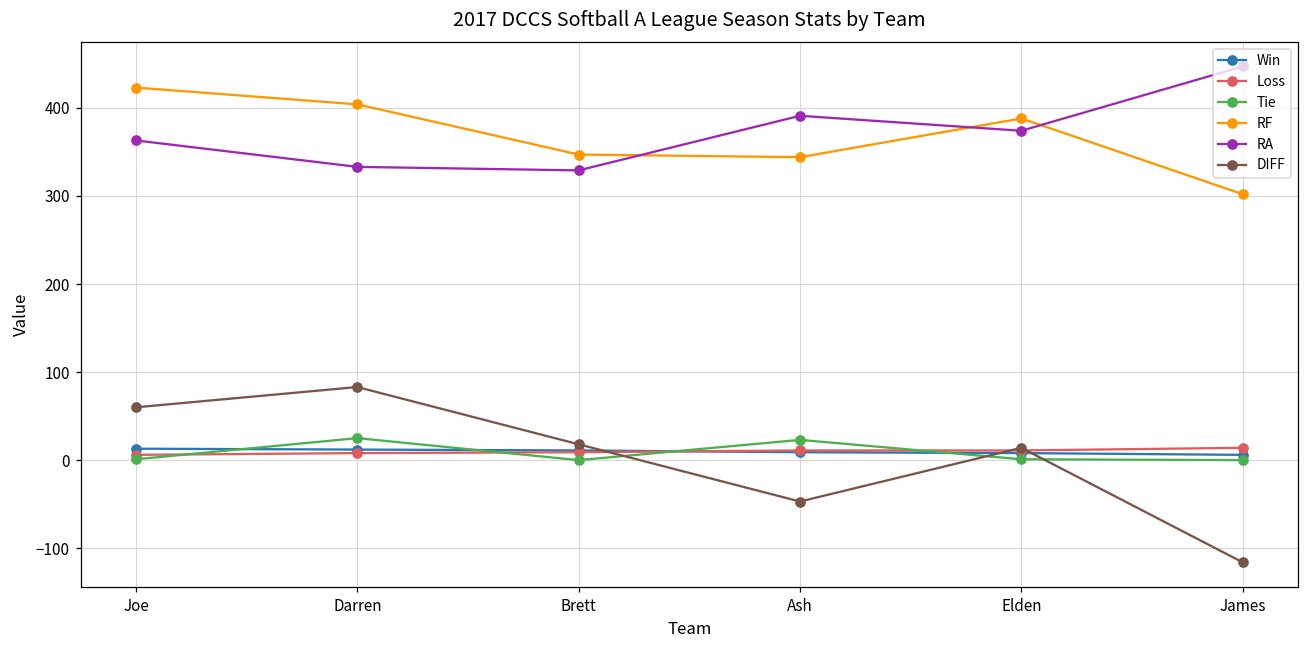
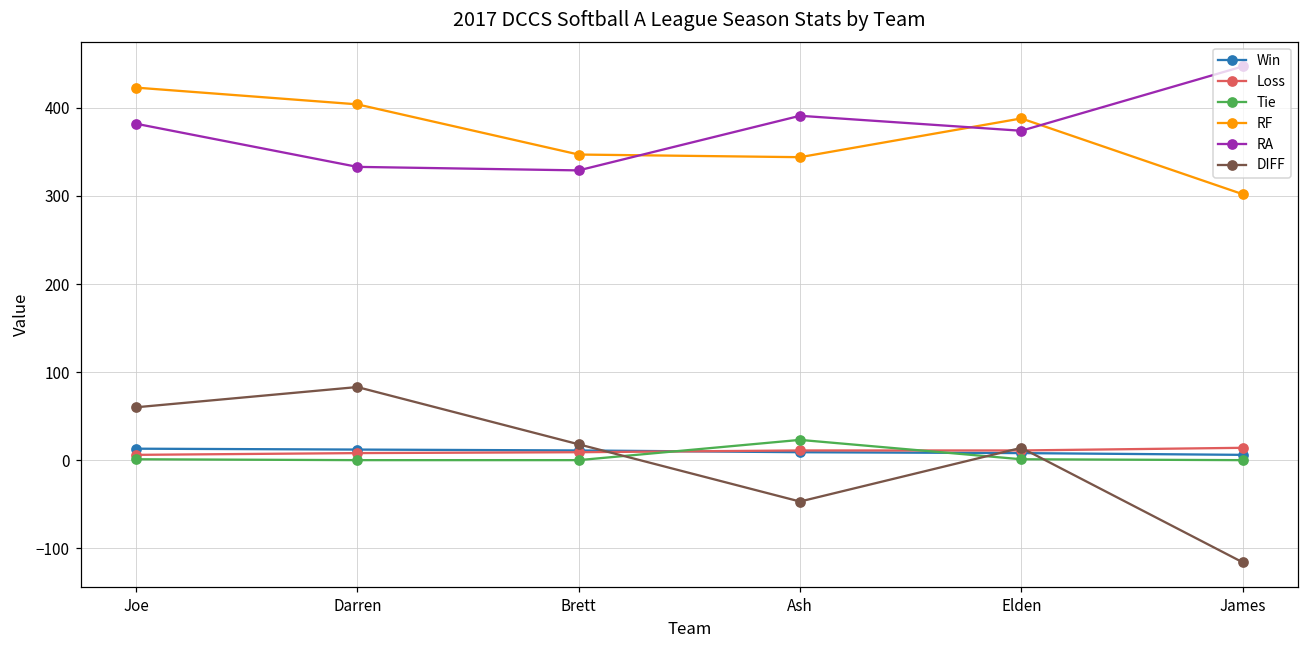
  {
    "Win": {
      "Joe": 10,
      "Darren": 10,
      "James": 10
    },
    "Loss": {
      "Joe": 10,
      "Darren": 10,
      "James": 10
    },
    "Tie": {
      "Joe": 0,
-     "Darren": 30,
+     "Darren": 0,
      "Brett": 0,
      "Ash": 20,
      "Elden": 0,
      "James": 0
    },
    "RF": {
      "Joe": 420,
      "Darren": 400,
      "Brett": 350,
      "Ash": 340,
      "Elden": 390,
      "James": 300
    },
    "RA": {
-     "Joe": 360,
+     "Joe": 380,
      "Darren": 330,
      "Brett": 330,
      "Ash": 390,
      "Elden": 370
    },
    "DIFF": {
      "Joe": 60,
      "Darren": 80,
      "Brett": 20,
      "Ash": -50,
      "James": -120
    }
  }
